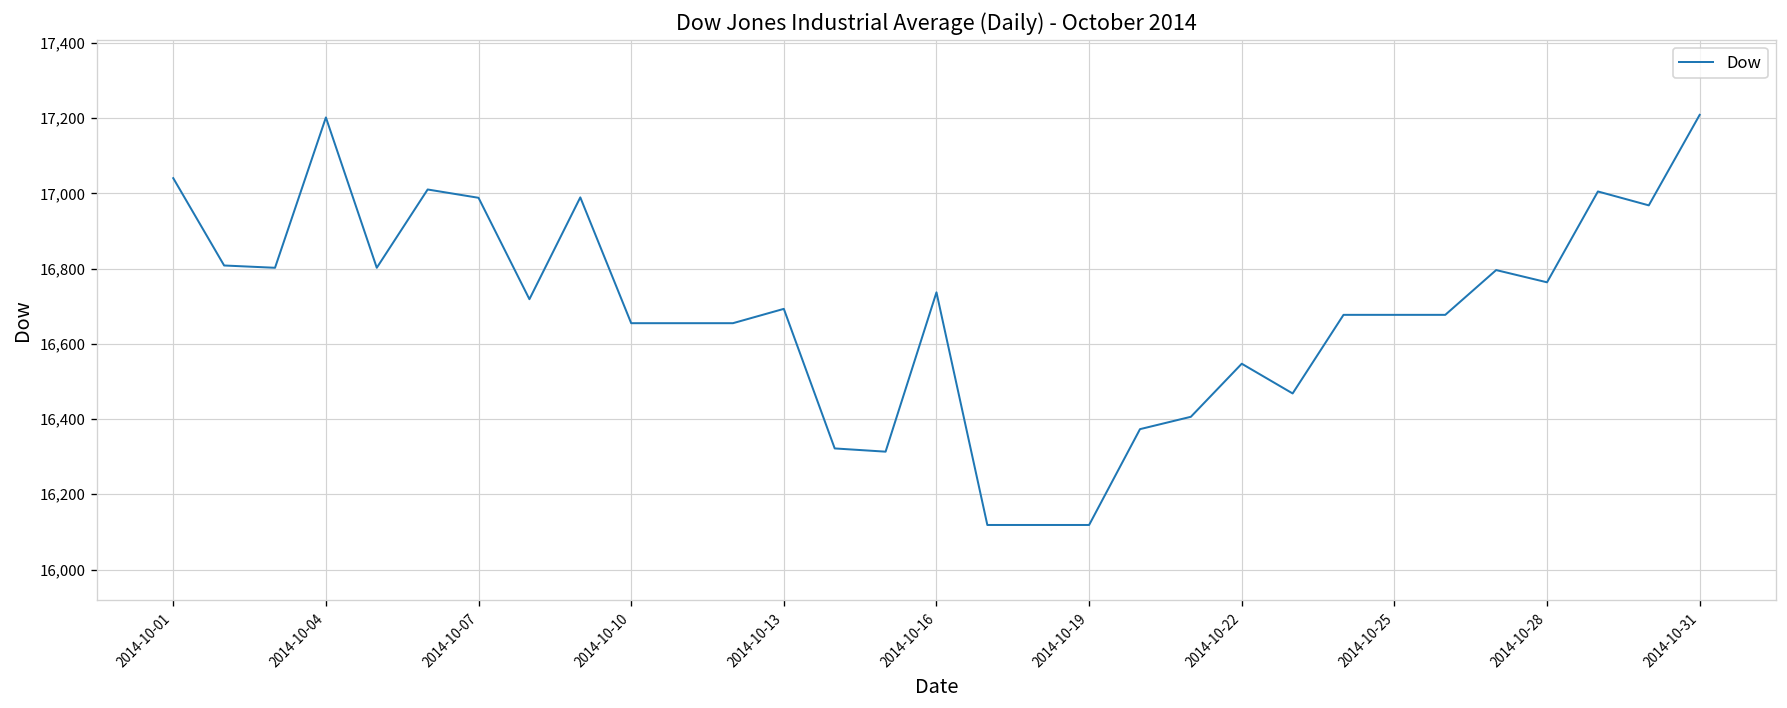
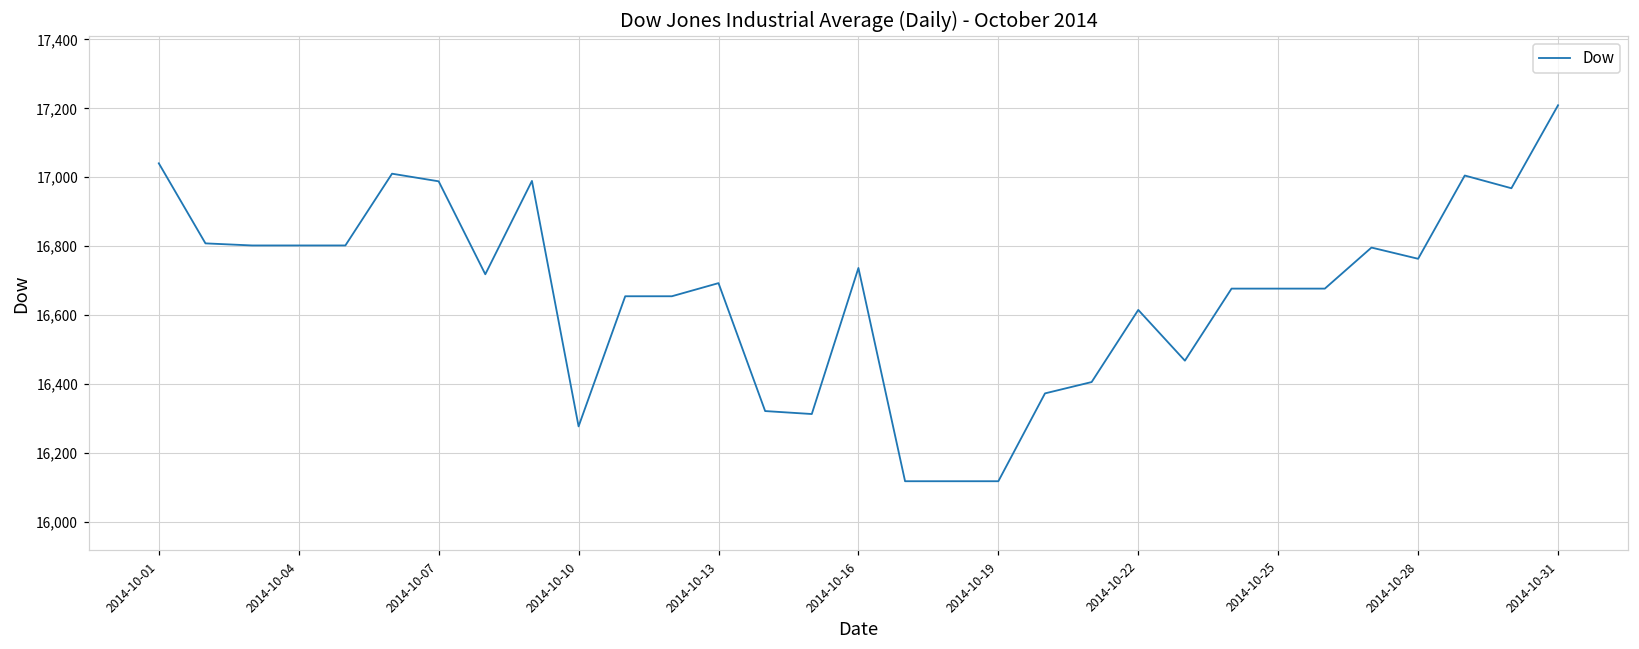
  {
    "2014-10-01": "17,040",
-   "2014-10-04": "17,200",
+   "2014-10-04": "16,800",
    "2014-10-07": "16,990",
-   "2014-10-10": "16,650",
+   "2014-10-10": "16,280",
    "2014-10-13": "16,690",
    "2014-10-16": "16,740",
    "2014-10-19": "16,120",
-   "2014-10-22": "16,550",
+   "2014-10-22": "16,620",
    "2014-10-25": "16,680",
    "2014-10-28": "16,760",
    "2014-10-31": "17,210"
  }
